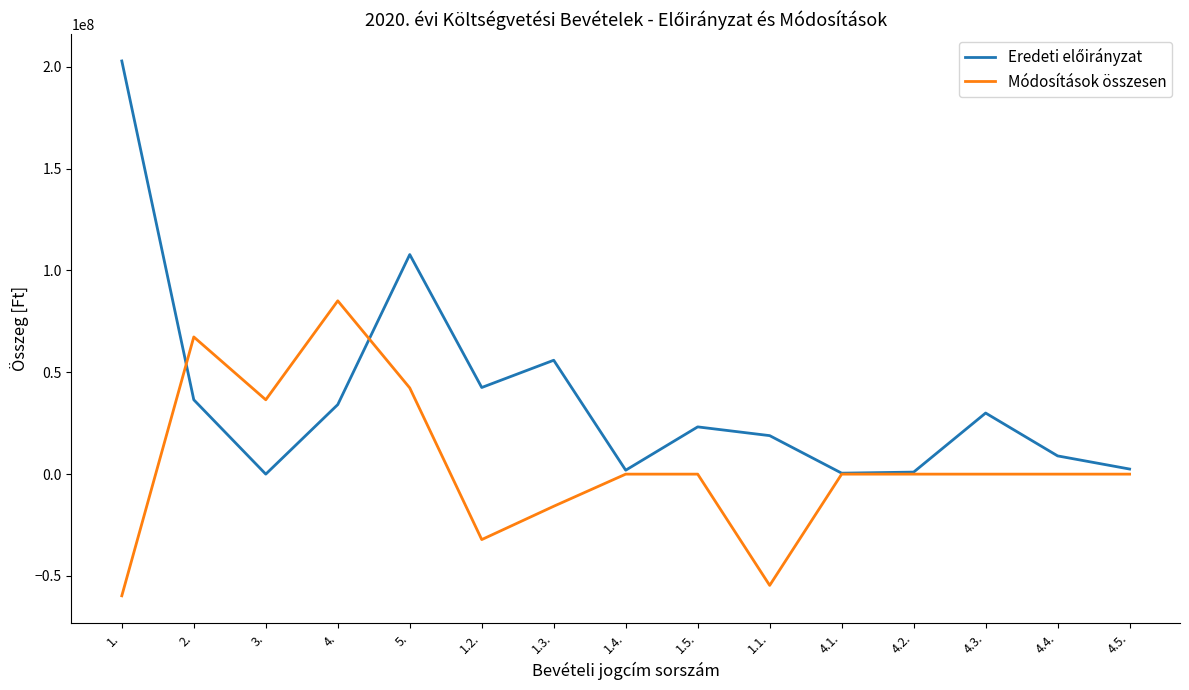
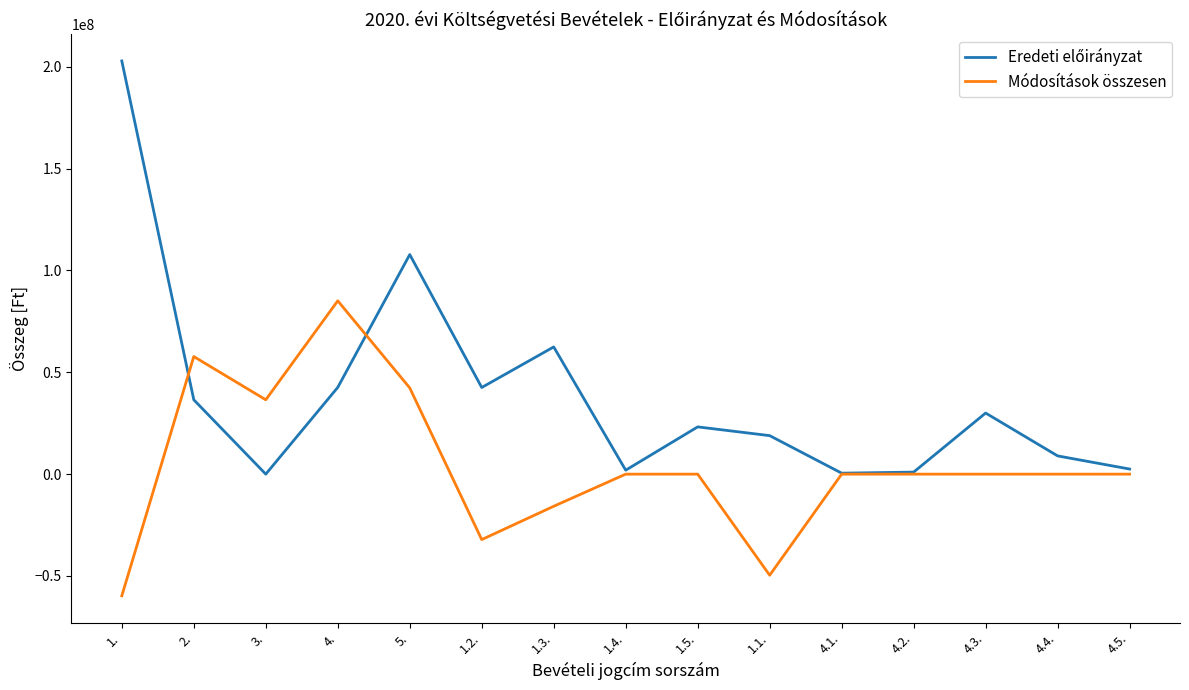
  {
    "Eredeti előirányzat": {
      "1.": 203000000,
      "2.": 37000000,
      "3.": 0,
-     "4.": 34000000,
+     "4.": 43000000,
      "5.": 108000000,
      "1.2.": 43000000,
-     "1.3.": 56000000,
+     "1.3.": 62000000,
      "1.4.": 2000000,
      "1.5.": 23000000,
      "1.1.": 19000000,
      "4.3.": 30000000,
      "4.4.": 9000000,
      "4.5.": 3000000
    },
    "Módosítások összesen": {
      "1.": -60000000,
-     "2.": 67000000,
+     "2.": 58000000,
      "3.": 37000000,
      "4.": 85000000,
      "5.": 42000000,
      "1.2.": -32000000,
      "1.3.": -16000000,
      "1.4.": 0,
      "1.5.": 0,
-     "1.1.": -55000000,
+     "1.1.": -50000000,
      "4.3.": 0,
      "4.4.": 0,
      "4.5.": 0
    }
  }
